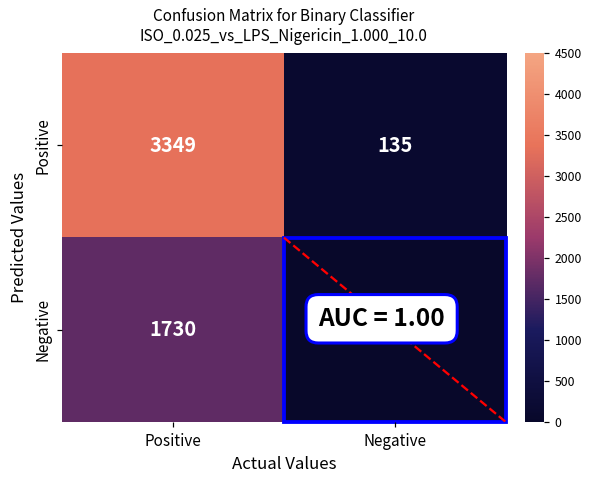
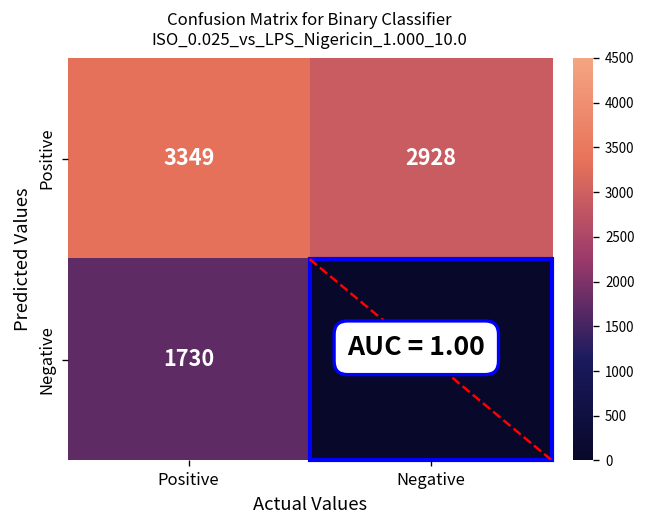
  {
    "Positive": {
      "Positive": 3349,
-     "Negative": 135
+     "Negative": 2928
    },
    "Negative": {
      "Positive": 1730
    }
  }
